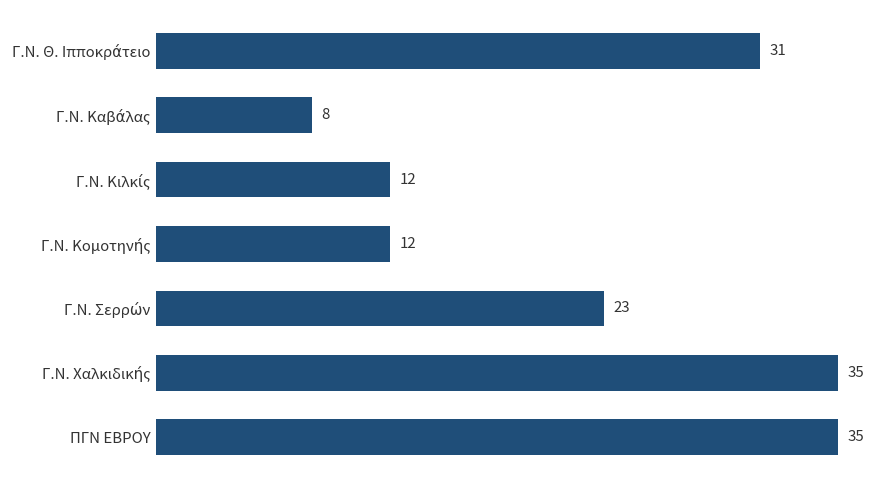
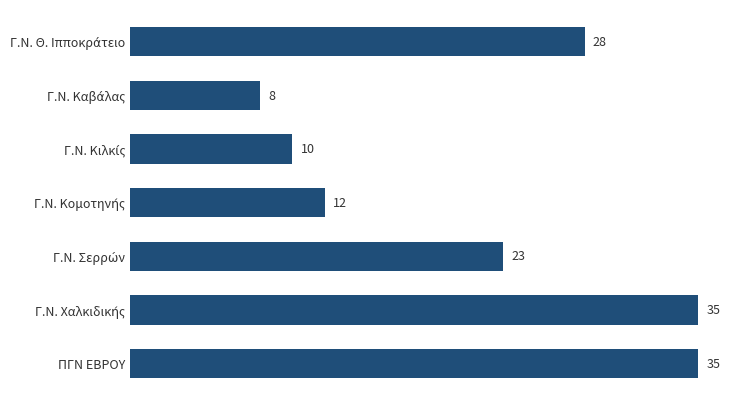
  {
-   "Γ.Ν. Θ. Ιπποκράτειο": 31,
+   "Γ.Ν. Θ. Ιπποκράτειο": 28,
    "Γ.Ν. Καβάλας": 8,
-   "Γ.Ν. Κιλκίς": 12,
+   "Γ.Ν. Κιλκίς": 10,
    "Γ.Ν. Κομοτηνής": 12,
    "Γ.Ν. Σερρών": 23,
    "Γ.Ν. Χαλκιδικής": 35,
    "ΠΓΝ ΕΒΡΟΥ": 35
  }
